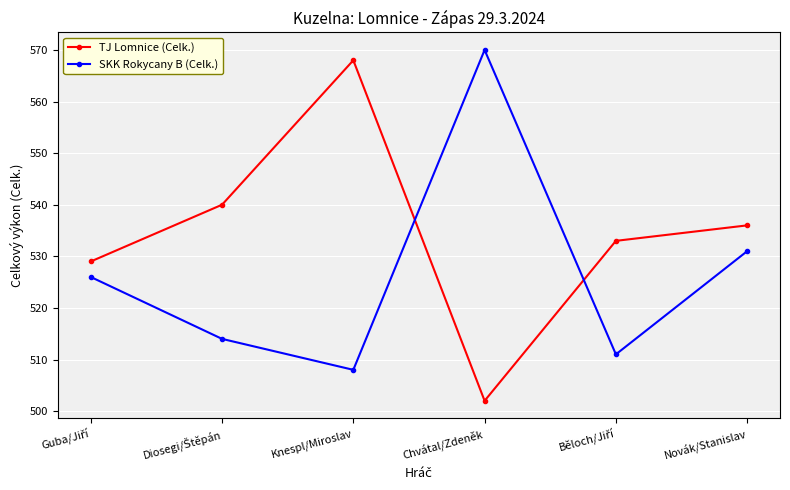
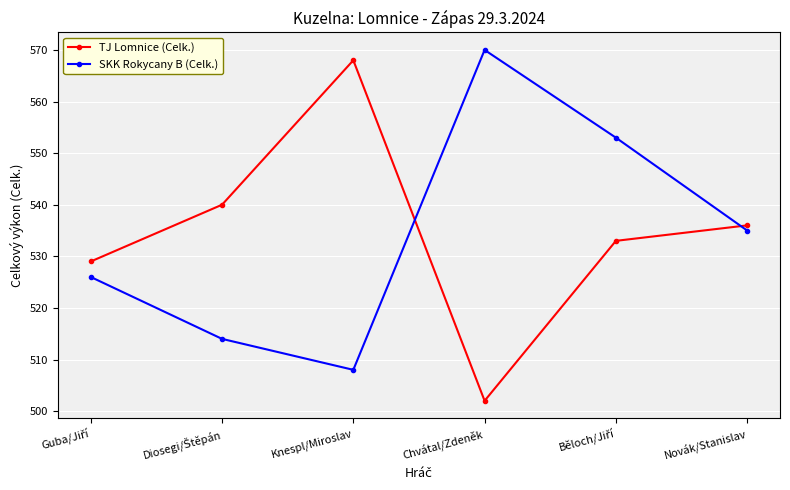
  {
    "TJ Lomnice (Celk.)": {
      "Guba/Jiří": 529,
      "Diosegi/Štěpán": 540,
      "Knespl/Miroslav": 568,
      "Chvátal/Zdeněk": 502,
      "Běloch/Jiří": 533,
      "Novák/Stanislav": 536
    },
    "SKK Rokycany B (Celk.)": {
      "Guba/Jiří": 526,
      "Diosegi/Štěpán": 514,
      "Knespl/Miroslav": 508,
      "Chvátal/Zdeněk": 570,
-     "Běloch/Jiří": 511,
-     "Novák/Stanislav": 531
+     "Běloch/Jiří": 553,
+     "Novák/Stanislav": 535
    }
  }
